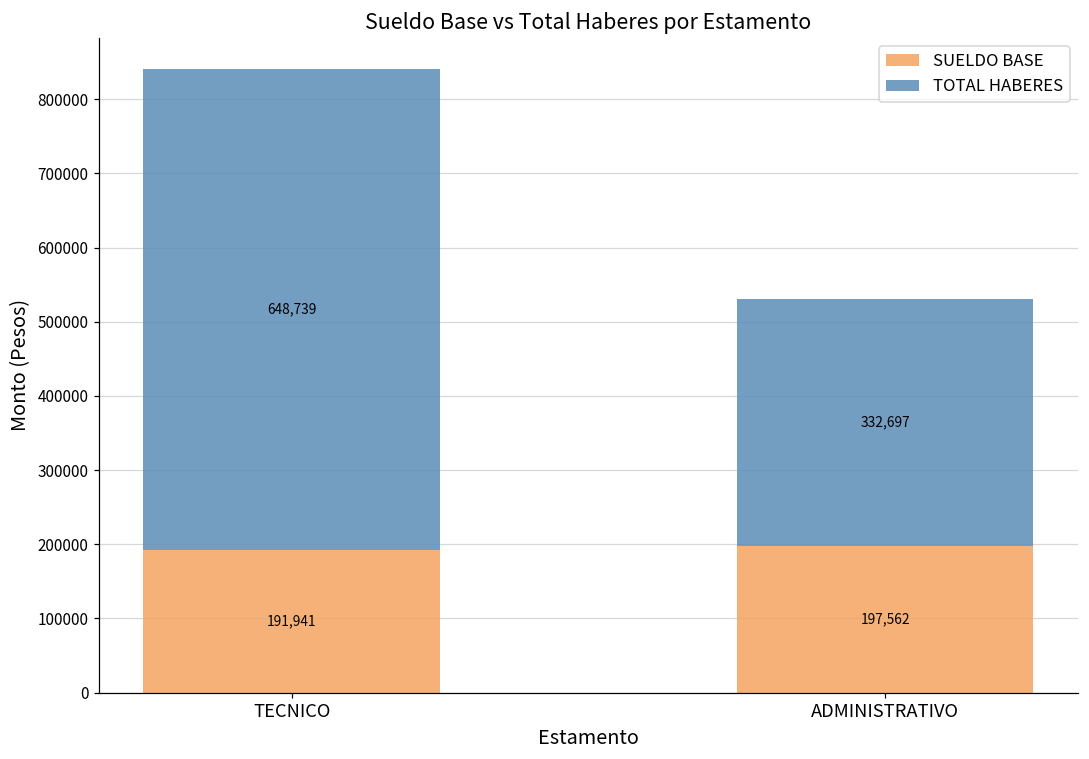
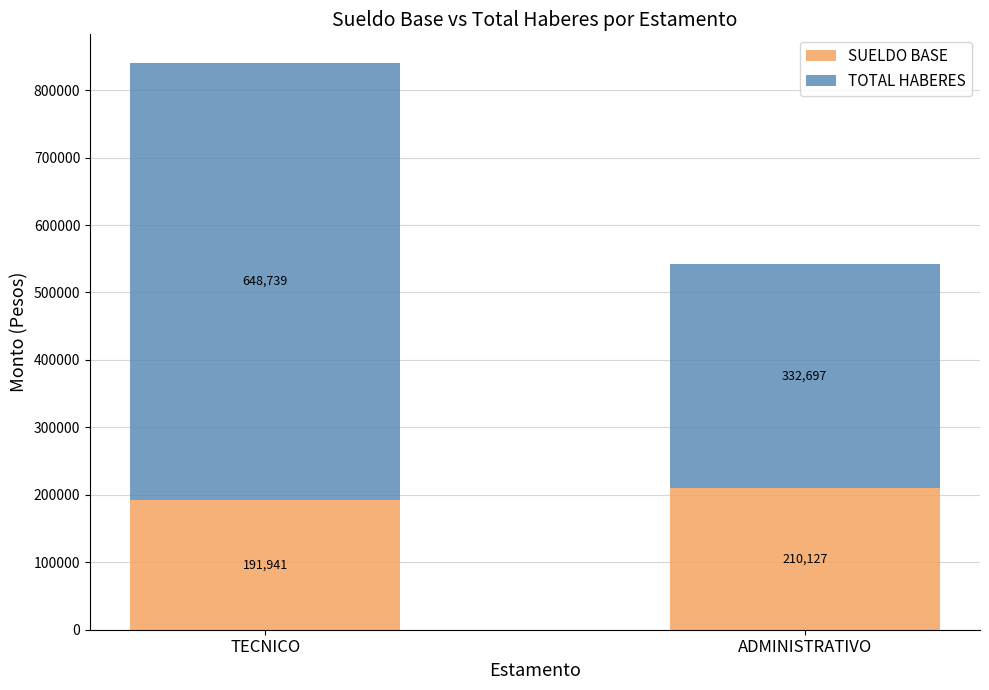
  {
    "SUELDO BASE": {
      "TECNICO": "191,941",
-     "ADMINISTRATIVO": "197,562"
+     "ADMINISTRATIVO": "210,127"
    },
    "TOTAL HABERES": {
      "TECNICO": "648,739",
      "ADMINISTRATIVO": "332,697"
    }
  }
